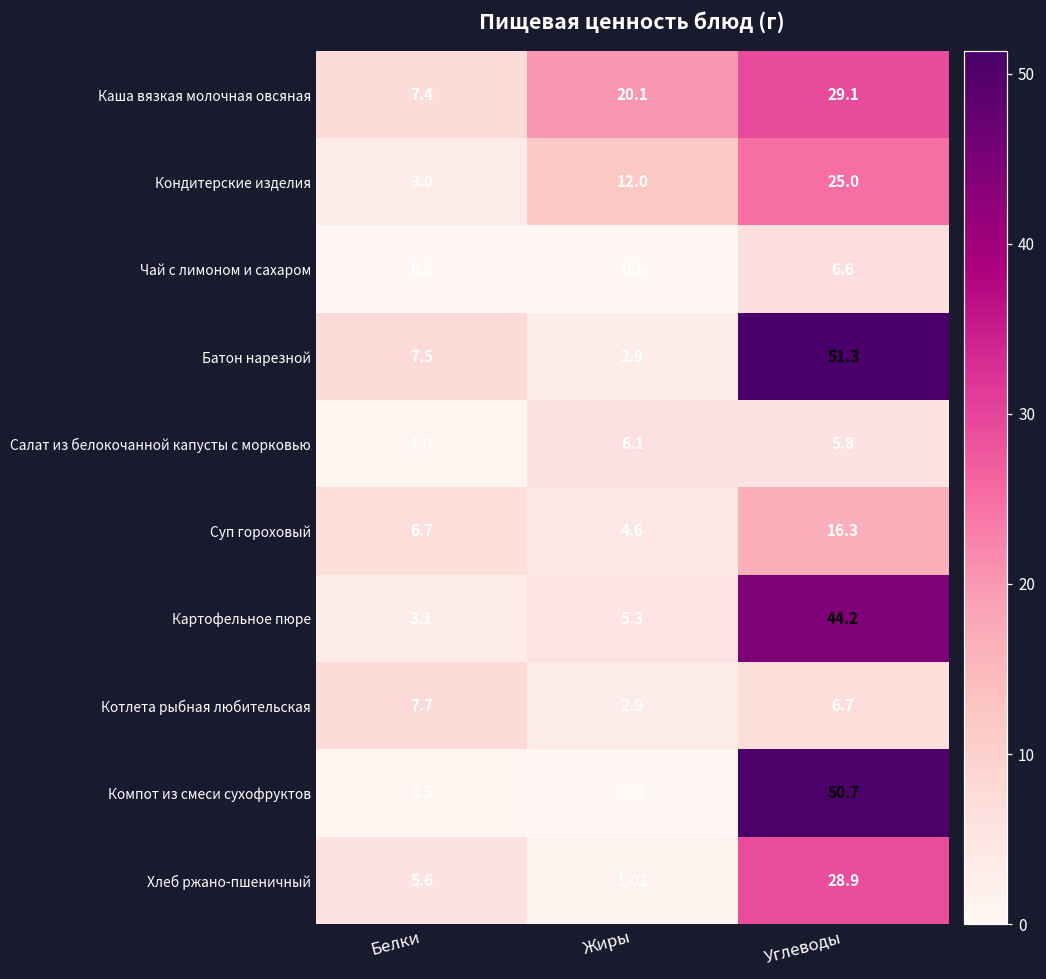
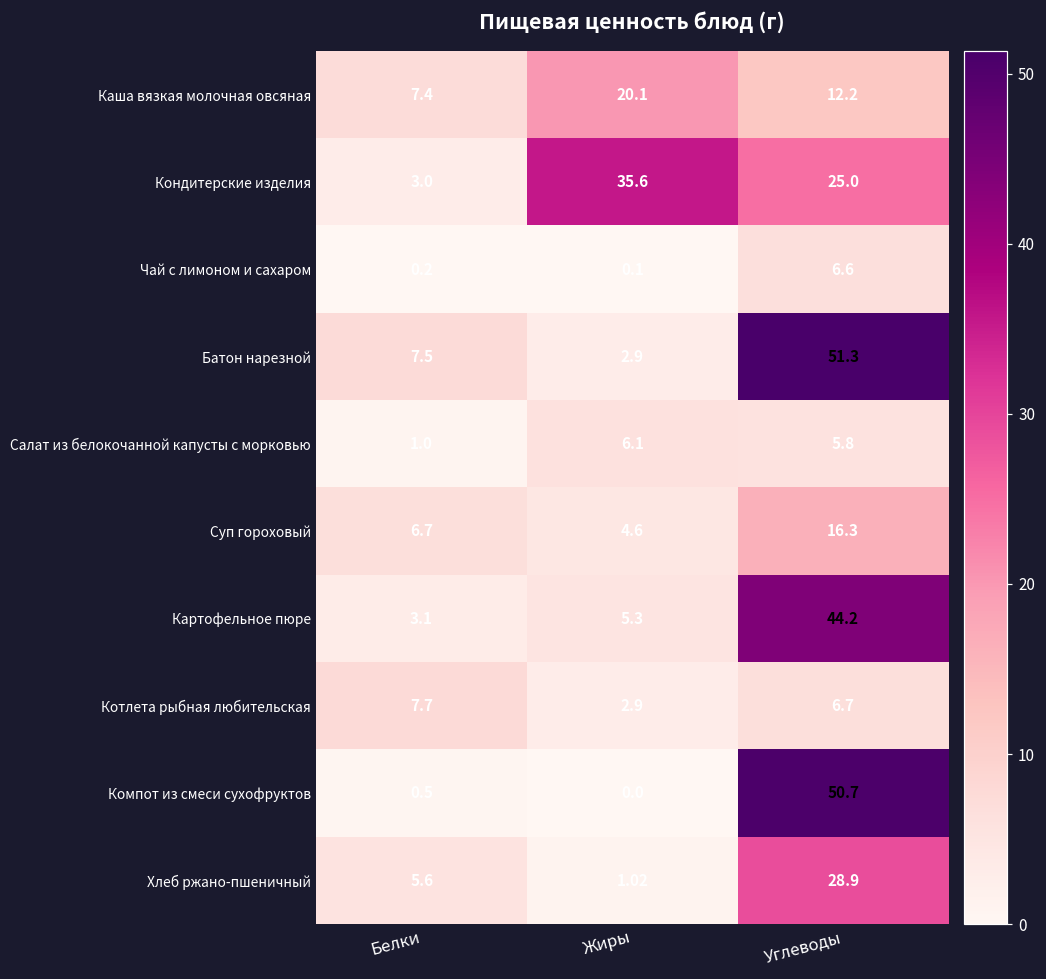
  {
    "Каша вязкая молочная овсяная": {
      "Жиры": 20.1,
-     "Углеводы": 29.1
+     "Углеводы": 12.2
    },
    "Кондитерские изделия": {
-     "Жиры": 12.0,
+     "Жиры": 35.6,
      "Углеводы": 25.0
    },
    "Батон нарезной": {
      "Углеводы": 51.3
    },
    "Суп гороховый": {
      "Углеводы": 16.3
    },
    "Картофельное пюре": {
      "Углеводы": 44.2
    },
    "Компот из смеси сухофруктов": {
      "Углеводы": 50.7
    },
    "Хлеб ржано-пшеничный": {
      "Углеводы": 28.9
    }
  }
